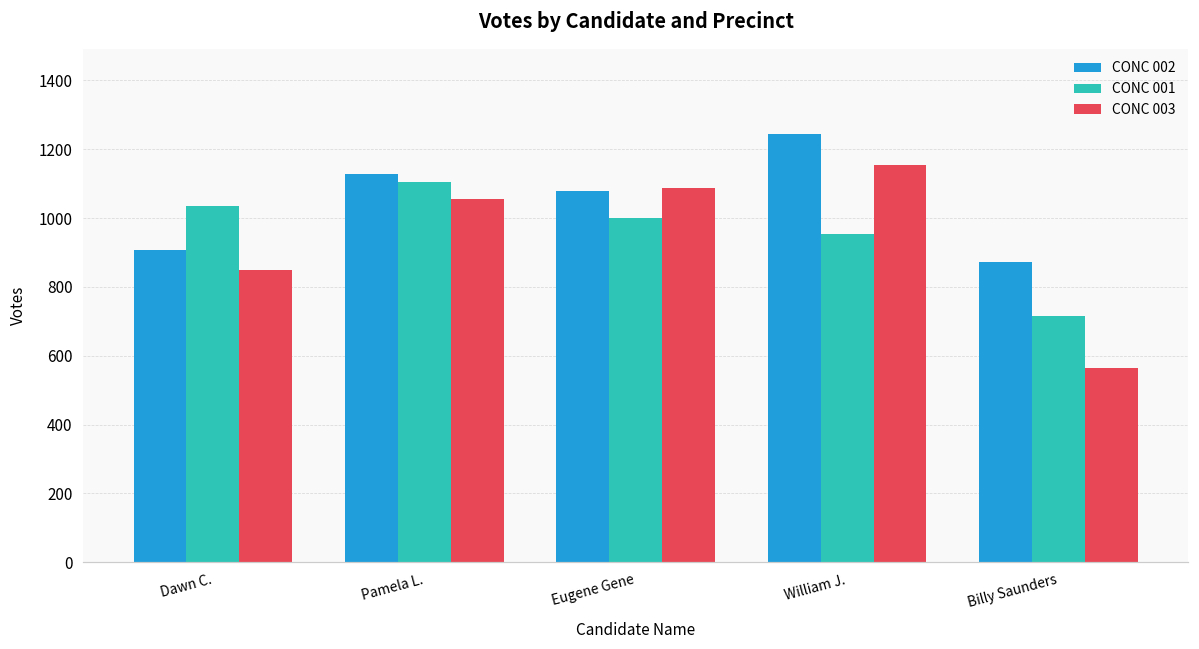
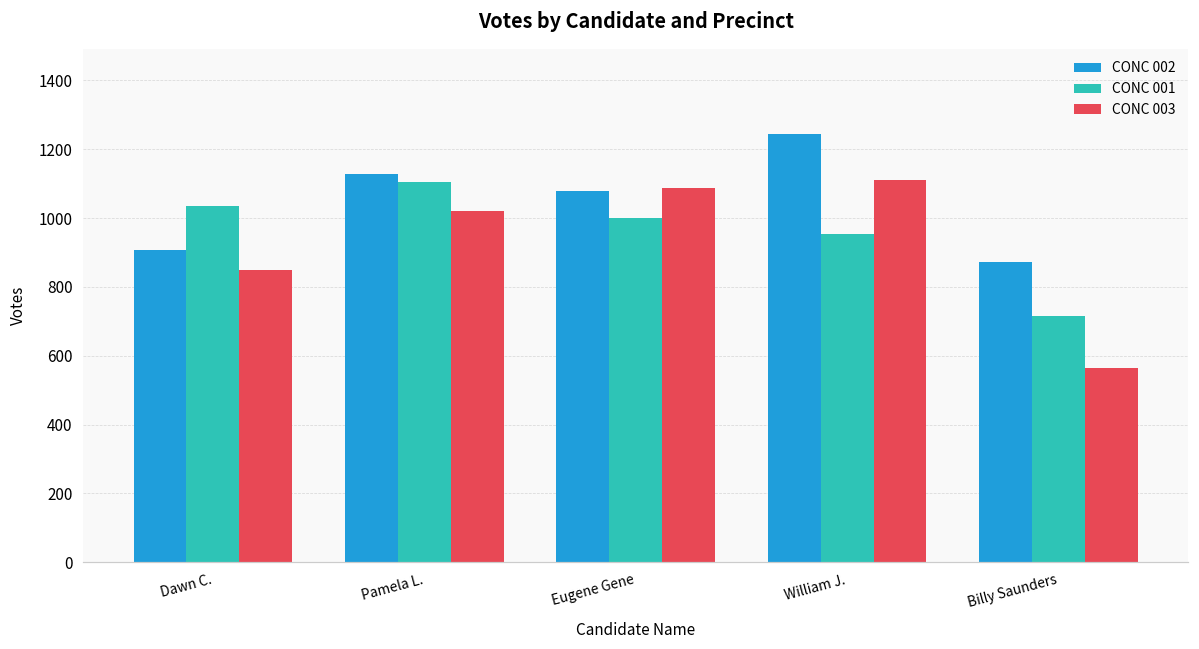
  {
    "CONC 003": {
      "Dawn C.": 850,
-     "Pamela L.": 1060,
+     "Pamela L.": 1020,
      "Eugene Gene": 1090,
-     "William J.": 1150,
+     "William J.": 1110,
      "Billy Saunders": 570
    }
  }
